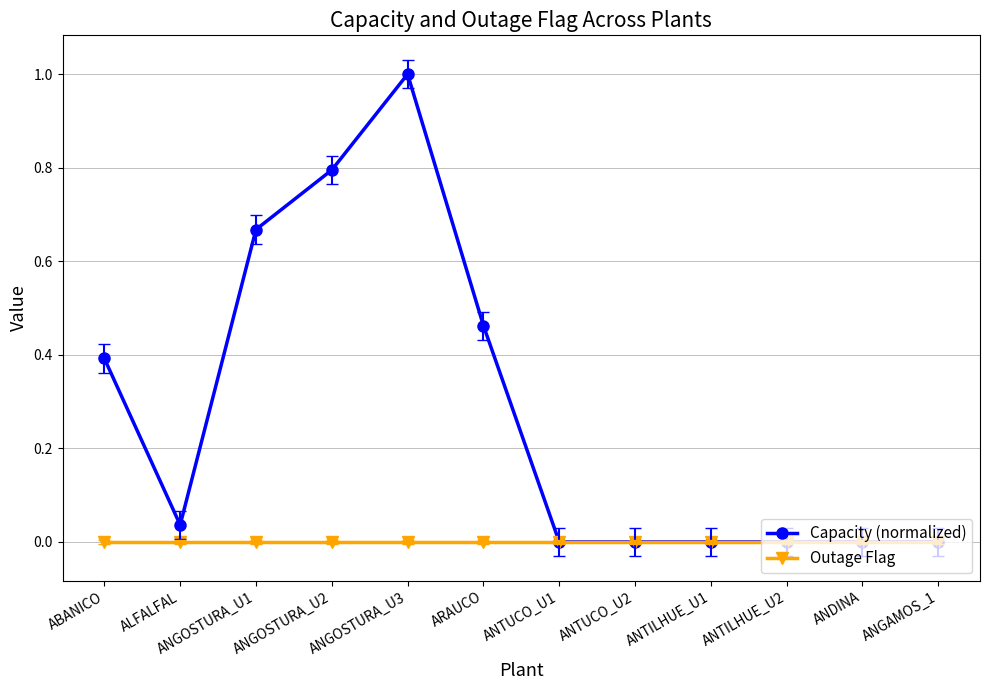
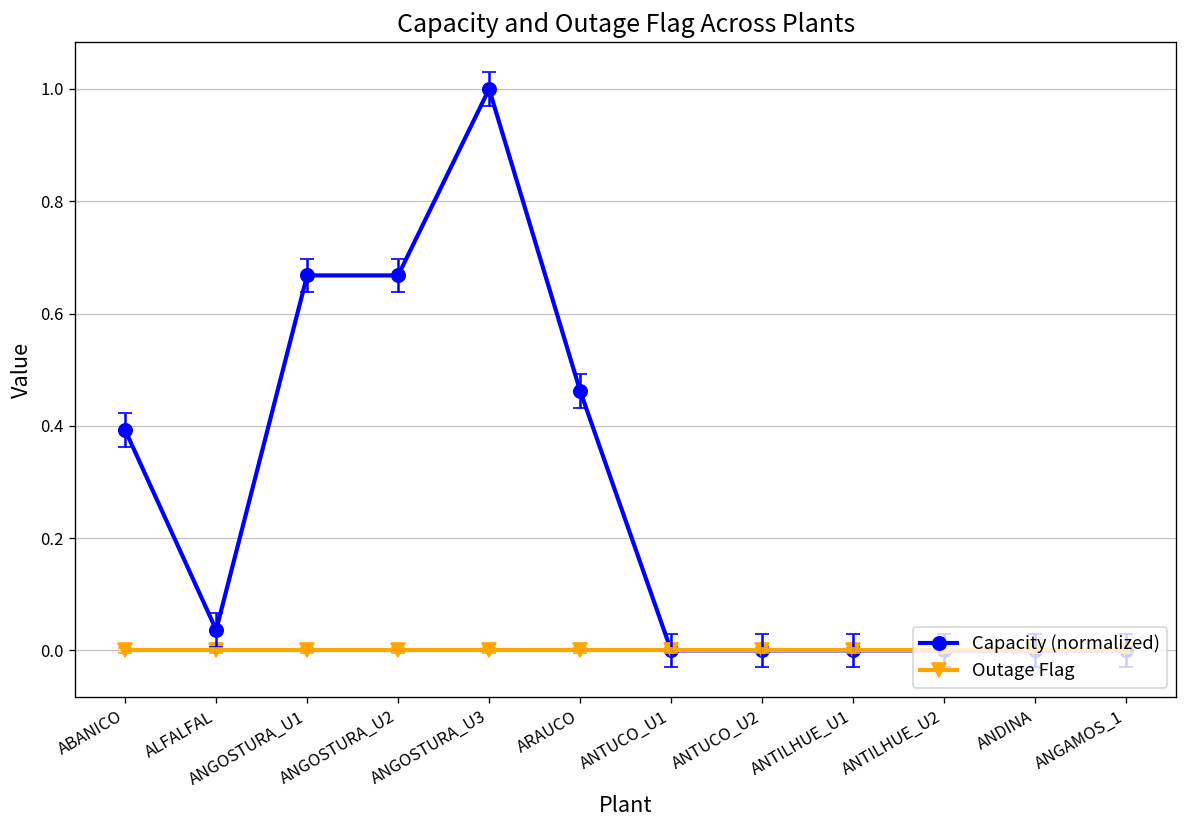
  {
    "Capacity (normalized)": {
      "ABANICO": 0.39,
      "ALFALFAL": 0.04,
      "ANGOSTURA_U1": 0.67,
-     "ANGOSTURA_U2": 0.80,
+     "ANGOSTURA_U2": 0.67,
      "ANGOSTURA_U3": 1.00,
      "ARAUCO": 0.46
    }
  }
